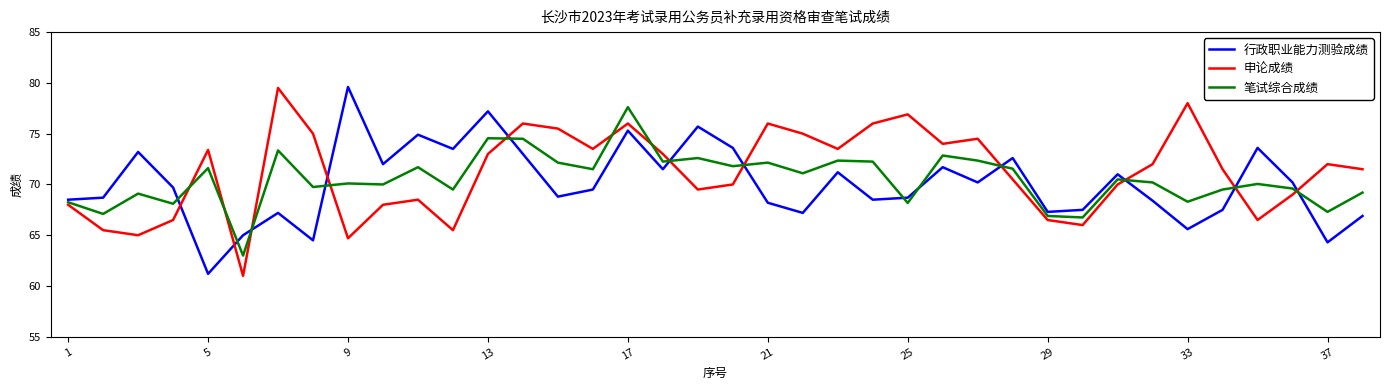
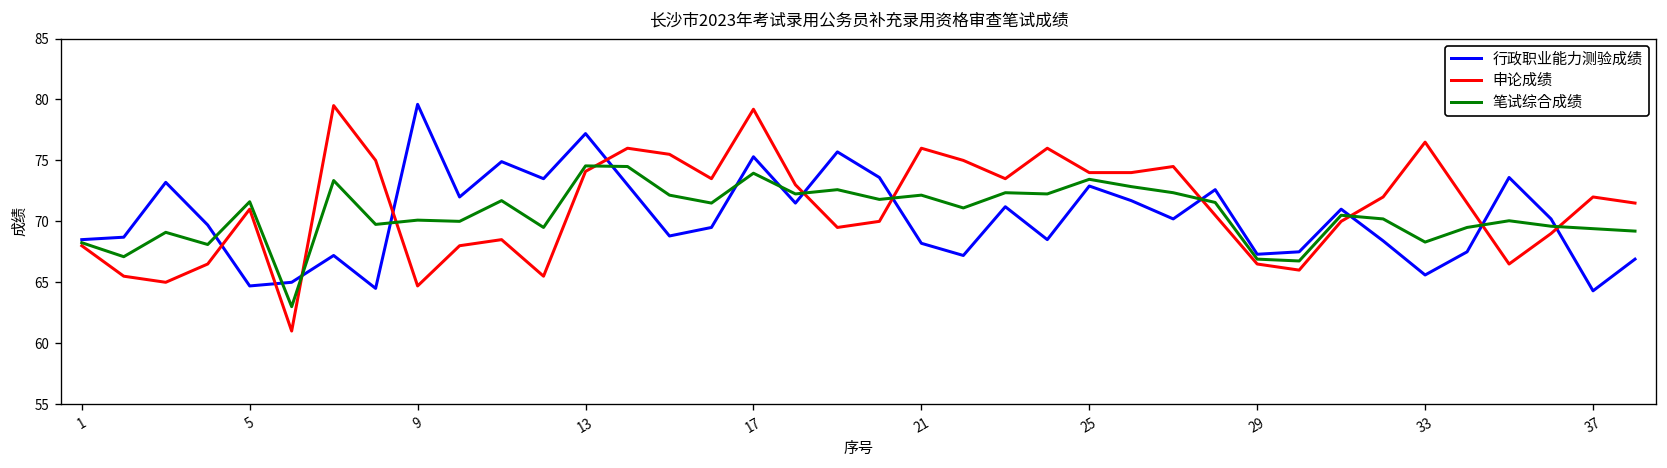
  {
    "行政职业能力测验成绩": {
-     "5": 61.2,
+     "5": 64.7,
      "9": 79.6,
      "13": 77.2,
      "17": 75.3,
      "21": 68.2,
-     "25": 68.7,
+     "25": 72.9,
      "29": 67.3,
      "33": 65.6,
      "37": 64.3
    },
    "申论成绩": {
      "1": 68.0,
-     "5": 73.4,
+     "5": 71.0,
      "9": 64.7,
-     "13": 73.0,
-     "17": 76.0,
+     "13": 74.1,
+     "17": 79.2,
      "21": 76.0,
-     "25": 76.9,
+     "25": 74.0,
      "29": 66.5,
-     "33": 78.0,
+     "33": 76.5,
      "37": 72.0
    },
    "笔试综合成绩": {
      "5": 71.6,
      "9": 70.1,
      "13": 74.6,
-     "17": 77.6,
+     "17": 74.0,
      "21": 72.2,
-     "25": 68.2,
+     "25": 73.5,
      "29": 66.9,
      "33": 68.3,
-     "37": 67.3
+     "37": 69.4
    }
  }
